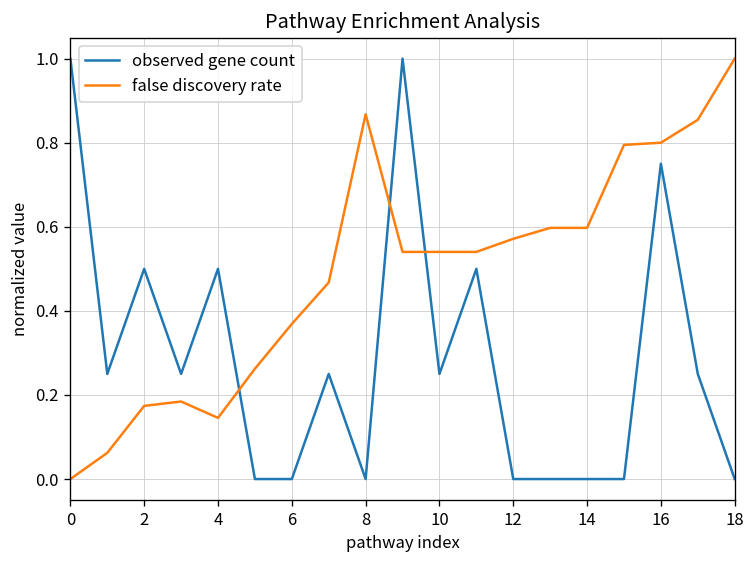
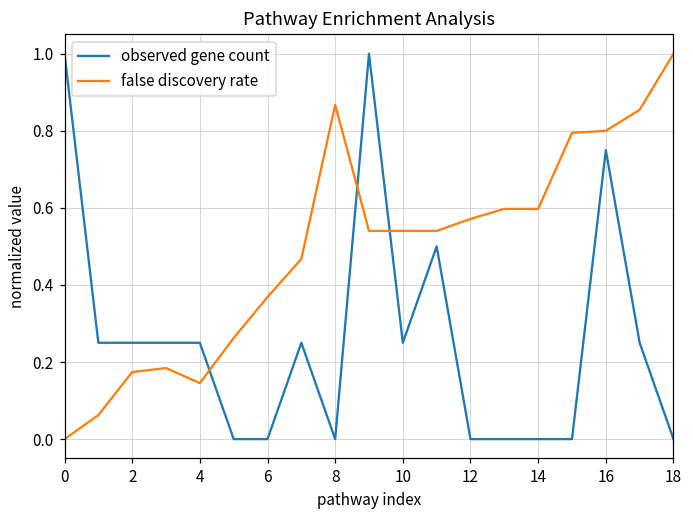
  {
    "observed gene count": {
      "0": 1.00,
-     "2": 0.50,
-     "4": 0.50,
+     "2": 0.25,
+     "4": 0.25,
      "6": 0.00,
      "8": 0.00,
      "10": 0.25,
      "12": 0.00,
      "14": 0.00,
      "16": 0.75,
      "18": 0.00
    },
    "false discovery rate": {
      "0": 0.00,
      "2": 0.17,
      "4": 0.15,
      "6": 0.37,
      "8": 0.87,
      "10": 0.54,
      "12": 0.57,
      "14": 0.60,
      "16": 0.80,
      "18": 1.00
    }
  }
